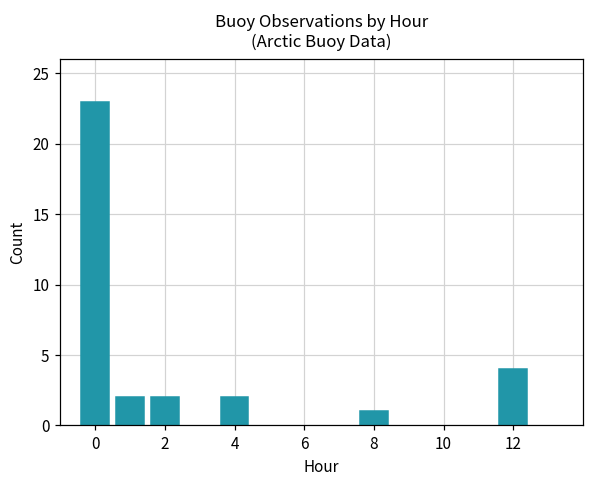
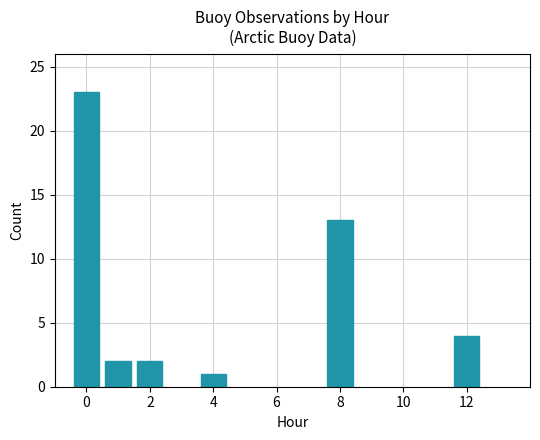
  {
    "0": 23,
    "2": 2,
-   "4": 2,
-   "8": 1,
+   "4": 1,
+   "8": 13,
    "12": 4
  }
